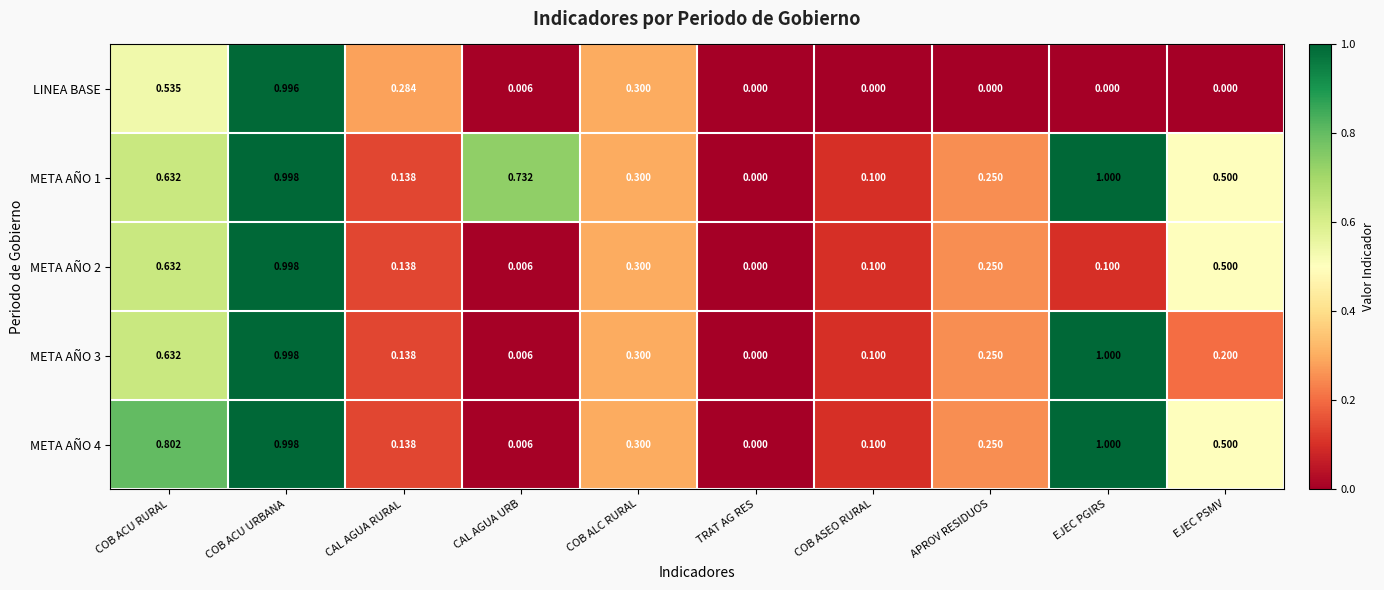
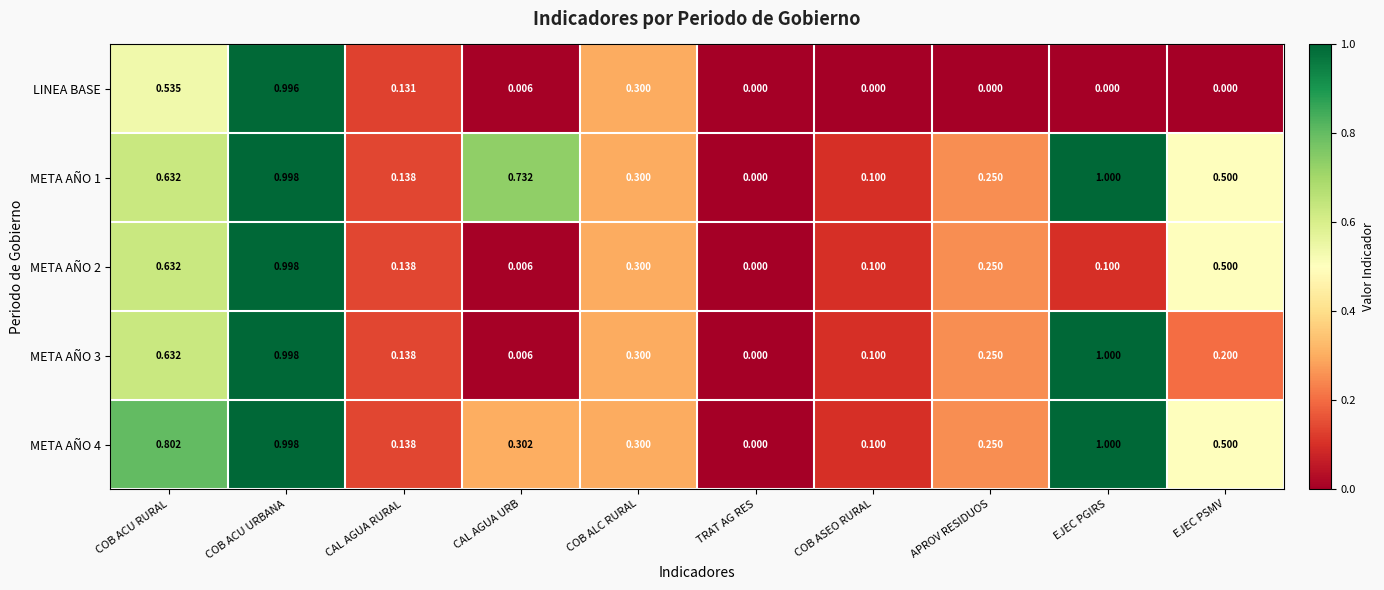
  {
    "LINEA BASE": {
      "COB ACU RURAL": 0.535,
      "COB ACU URBANA": 0.996,
-     "CAL AGUA RURAL": 0.284,
+     "CAL AGUA RURAL": 0.131,
      "CAL AGUA URB": 0.006,
      "COB ALC RURAL": 0.300,
      "TRAT AG RES": 0.000,
      "COB ASEO RURAL": 0.000,
      "APROV RESIDUOS": 0.000,
      "EJEC PGIRS": 0.000,
      "EJEC PSMV": 0.000
    },
    "META AÑO 1": {
      "COB ACU RURAL": 0.632,
      "COB ACU URBANA": 0.998,
      "CAL AGUA RURAL": 0.138,
      "CAL AGUA URB": 0.732,
      "COB ALC RURAL": 0.300,
      "TRAT AG RES": 0.000,
      "COB ASEO RURAL": 0.100,
      "APROV RESIDUOS": 0.250,
      "EJEC PGIRS": 1.000,
      "EJEC PSMV": 0.500
    },
    "META AÑO 2": {
      "COB ACU RURAL": 0.632,
      "COB ACU URBANA": 0.998,
      "CAL AGUA RURAL": 0.138,
      "CAL AGUA URB": 0.006,
      "COB ALC RURAL": 0.300,
      "TRAT AG RES": 0.000,
      "COB ASEO RURAL": 0.100,
      "APROV RESIDUOS": 0.250,
      "EJEC PGIRS": 0.100,
      "EJEC PSMV": 0.500
    },
    "META AÑO 3": {
      "COB ACU RURAL": 0.632,
      "COB ACU URBANA": 0.998,
      "CAL AGUA RURAL": 0.138,
      "CAL AGUA URB": 0.006,
      "COB ALC RURAL": 0.300,
      "TRAT AG RES": 0.000,
      "COB ASEO RURAL": 0.100,
      "APROV RESIDUOS": 0.250,
      "EJEC PGIRS": 1.000,
      "EJEC PSMV": 0.200
    },
    "META AÑO 4": {
      "COB ACU RURAL": 0.802,
      "COB ACU URBANA": 0.998,
      "CAL AGUA RURAL": 0.138,
-     "CAL AGUA URB": 0.006,
+     "CAL AGUA URB": 0.302,
      "COB ALC RURAL": 0.300,
      "TRAT AG RES": 0.000,
      "COB ASEO RURAL": 0.100,
      "APROV RESIDUOS": 0.250,
      "EJEC PGIRS": 1.000,
      "EJEC PSMV": 0.500
    }
  }
